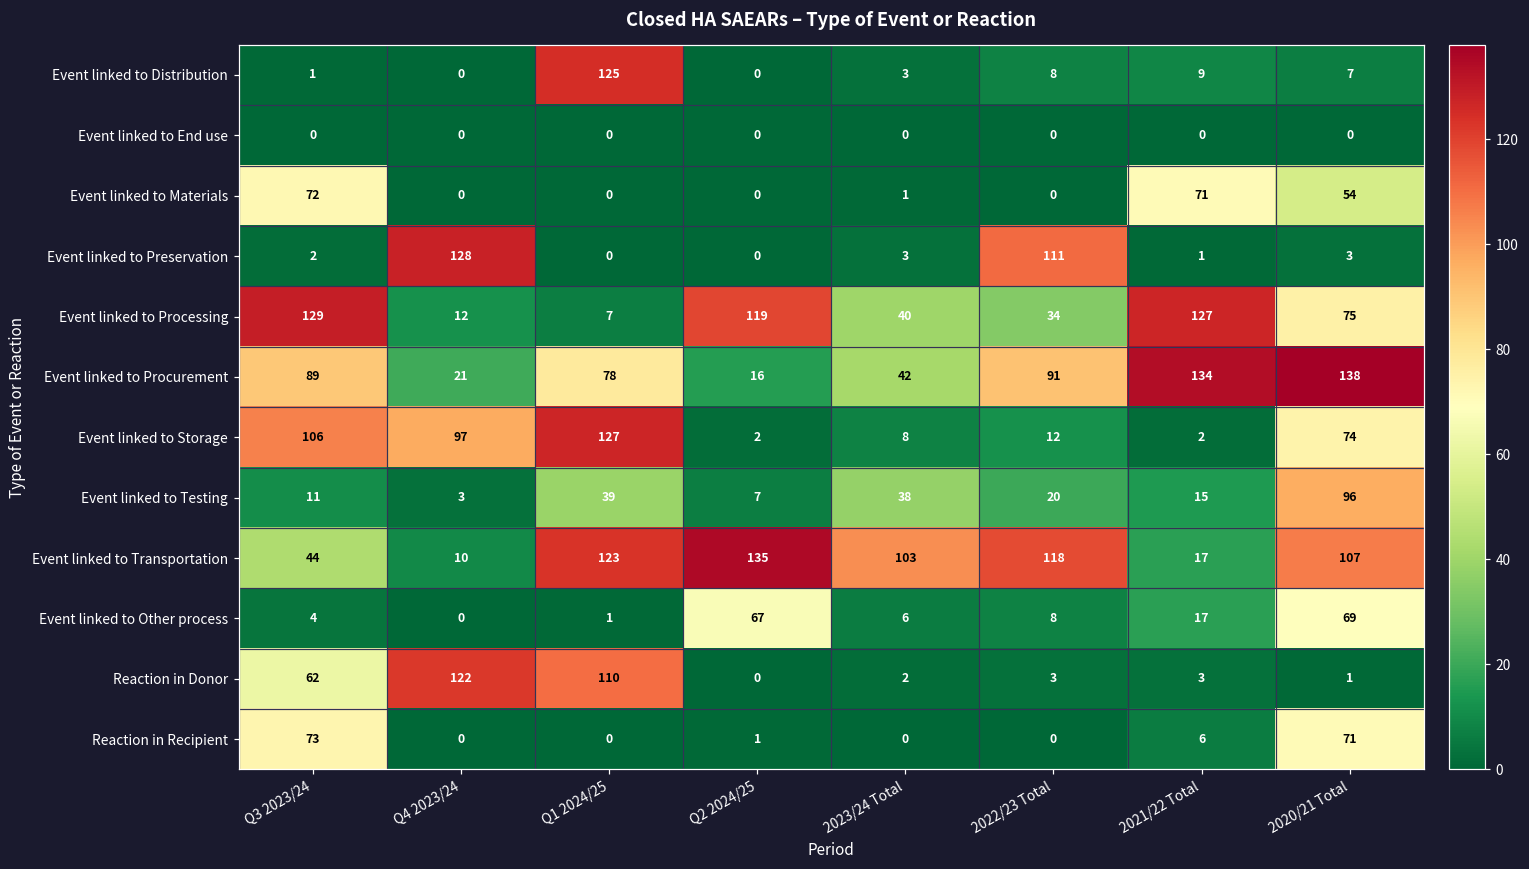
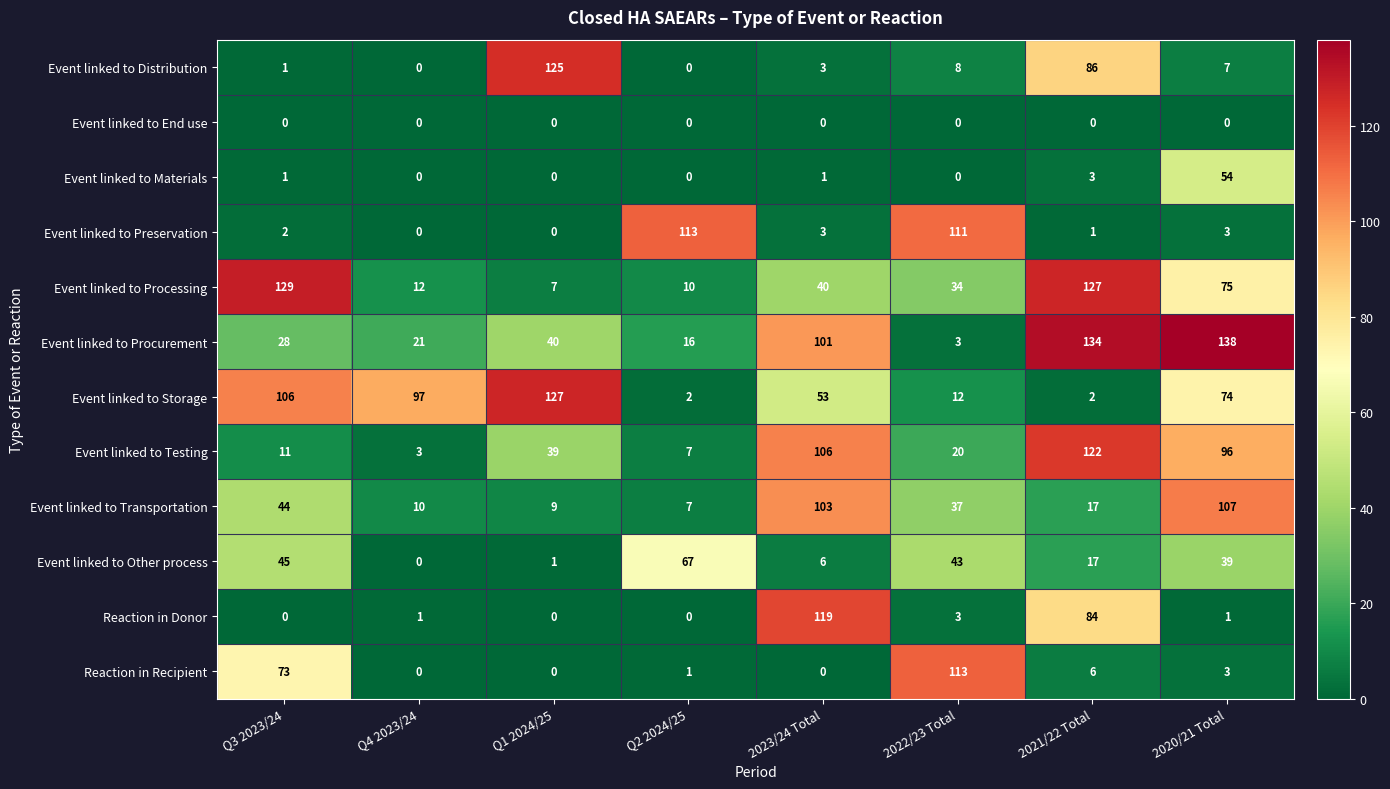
  {
    "Event linked to Distribution": {
      "Q3 2023/24": 1,
      "Q4 2023/24": 0,
      "Q1 2024/25": 125,
      "Q2 2024/25": 0,
      "2023/24 Total": 3,
      "2022/23 Total": 8,
-     "2021/22 Total": 9,
+     "2021/22 Total": 86,
      "2020/21 Total": 7
    },
    "Event linked to End use": {
      "Q3 2023/24": 0,
      "Q4 2023/24": 0,
      "Q1 2024/25": 0,
      "Q2 2024/25": 0,
      "2023/24 Total": 0,
      "2022/23 Total": 0,
      "2021/22 Total": 0,
      "2020/21 Total": 0
    },
    "Event linked to Materials": {
-     "Q3 2023/24": 72,
+     "Q3 2023/24": 1,
      "Q4 2023/24": 0,
      "Q1 2024/25": 0,
      "Q2 2024/25": 0,
      "2023/24 Total": 1,
      "2022/23 Total": 0,
-     "2021/22 Total": 71,
+     "2021/22 Total": 3,
      "2020/21 Total": 54
    },
    "Event linked to Preservation": {
      "Q3 2023/24": 2,
-     "Q4 2023/24": 128,
+     "Q4 2023/24": 0,
      "Q1 2024/25": 0,
-     "Q2 2024/25": 0,
+     "Q2 2024/25": 113,
      "2023/24 Total": 3,
      "2022/23 Total": 111,
      "2021/22 Total": 1,
      "2020/21 Total": 3
    },
    "Event linked to Processing": {
      "Q3 2023/24": 129,
      "Q4 2023/24": 12,
      "Q1 2024/25": 7,
-     "Q2 2024/25": 119,
+     "Q2 2024/25": 10,
      "2023/24 Total": 40,
      "2022/23 Total": 34,
      "2021/22 Total": 127,
      "2020/21 Total": 75
    },
    "Event linked to Procurement": {
-     "Q3 2023/24": 89,
+     "Q3 2023/24": 28,
      "Q4 2023/24": 21,
-     "Q1 2024/25": 78,
+     "Q1 2024/25": 40,
      "Q2 2024/25": 16,
-     "2023/24 Total": 42,
-     "2022/23 Total": 91,
+     "2023/24 Total": 101,
+     "2022/23 Total": 3,
      "2021/22 Total": 134,
      "2020/21 Total": 138
    },
    "Event linked to Storage": {
      "Q3 2023/24": 106,
      "Q4 2023/24": 97,
      "Q1 2024/25": 127,
      "Q2 2024/25": 2,
-     "2023/24 Total": 8,
+     "2023/24 Total": 53,
      "2022/23 Total": 12,
      "2021/22 Total": 2,
      "2020/21 Total": 74
    },
    "Event linked to Testing": {
      "Q3 2023/24": 11,
      "Q4 2023/24": 3,
      "Q1 2024/25": 39,
      "Q2 2024/25": 7,
-     "2023/24 Total": 38,
+     "2023/24 Total": 106,
      "2022/23 Total": 20,
-     "2021/22 Total": 15,
+     "2021/22 Total": 122,
      "2020/21 Total": 96
    },
    "Event linked to Transportation": {
      "Q3 2023/24": 44,
      "Q4 2023/24": 10,
-     "Q1 2024/25": 123,
-     "Q2 2024/25": 135,
+     "Q1 2024/25": 9,
+     "Q2 2024/25": 7,
      "2023/24 Total": 103,
-     "2022/23 Total": 118,
+     "2022/23 Total": 37,
      "2021/22 Total": 17,
      "2020/21 Total": 107
    },
    "Event linked to Other process": {
-     "Q3 2023/24": 4,
+     "Q3 2023/24": 45,
      "Q4 2023/24": 0,
      "Q1 2024/25": 1,
      "Q2 2024/25": 67,
      "2023/24 Total": 6,
-     "2022/23 Total": 8,
+     "2022/23 Total": 43,
      "2021/22 Total": 17,
-     "2020/21 Total": 69
+     "2020/21 Total": 39
    },
    "Reaction in Donor": {
-     "Q3 2023/24": 62,
-     "Q4 2023/24": 122,
-     "Q1 2024/25": 110,
+     "Q3 2023/24": 0,
+     "Q4 2023/24": 1,
+     "Q1 2024/25": 0,
      "Q2 2024/25": 0,
-     "2023/24 Total": 2,
+     "2023/24 Total": 119,
      "2022/23 Total": 3,
-     "2021/22 Total": 3,
+     "2021/22 Total": 84,
      "2020/21 Total": 1
    },
    "Reaction in Recipient": {
      "Q3 2023/24": 73,
      "Q4 2023/24": 0,
      "Q1 2024/25": 0,
      "Q2 2024/25": 1,
      "2023/24 Total": 0,
-     "2022/23 Total": 0,
+     "2022/23 Total": 113,
      "2021/22 Total": 6,
-     "2020/21 Total": 71
+     "2020/21 Total": 3
    }
  }
